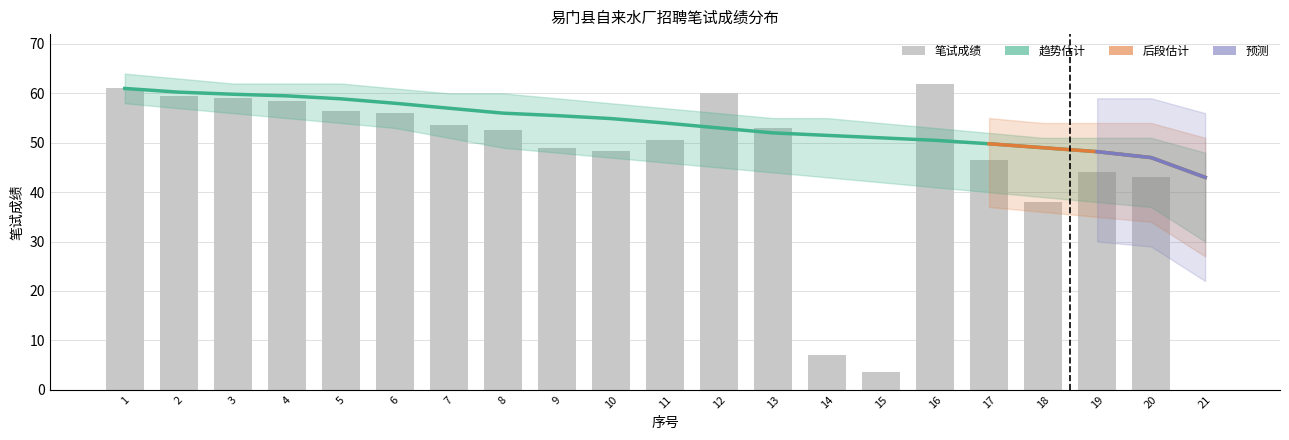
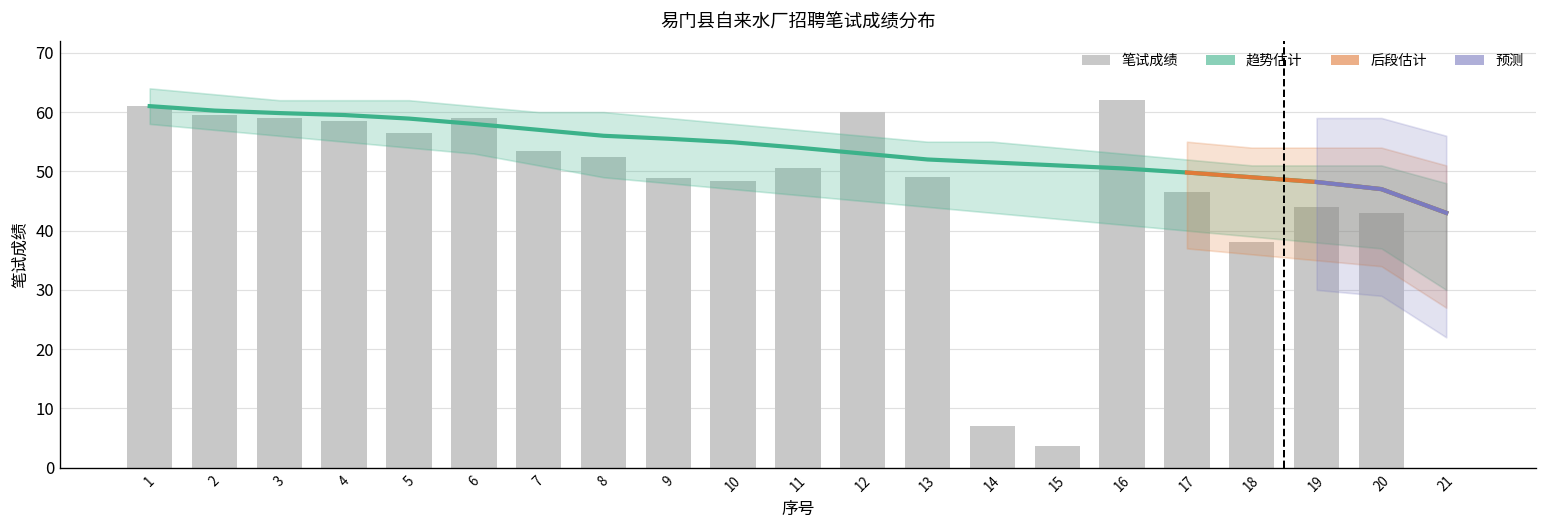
  {
    "笔试成绩": {
      "1": 61,
      "2": 60,
      "3": 59,
      "4": 59,
      "5": 57,
-     "6": 56,
+     "6": 59,
      "7": 54,
      "8": 53,
      "9": 49,
      "10": 48,
      "11": 51,
      "12": 60,
-     "13": 53,
+     "13": 49,
      "14": 7,
      "15": 4,
      "16": 62,
      "17": 47,
      "18": 38,
      "19": 44,
      "20": 43,
      "21": 0
    }
  }
